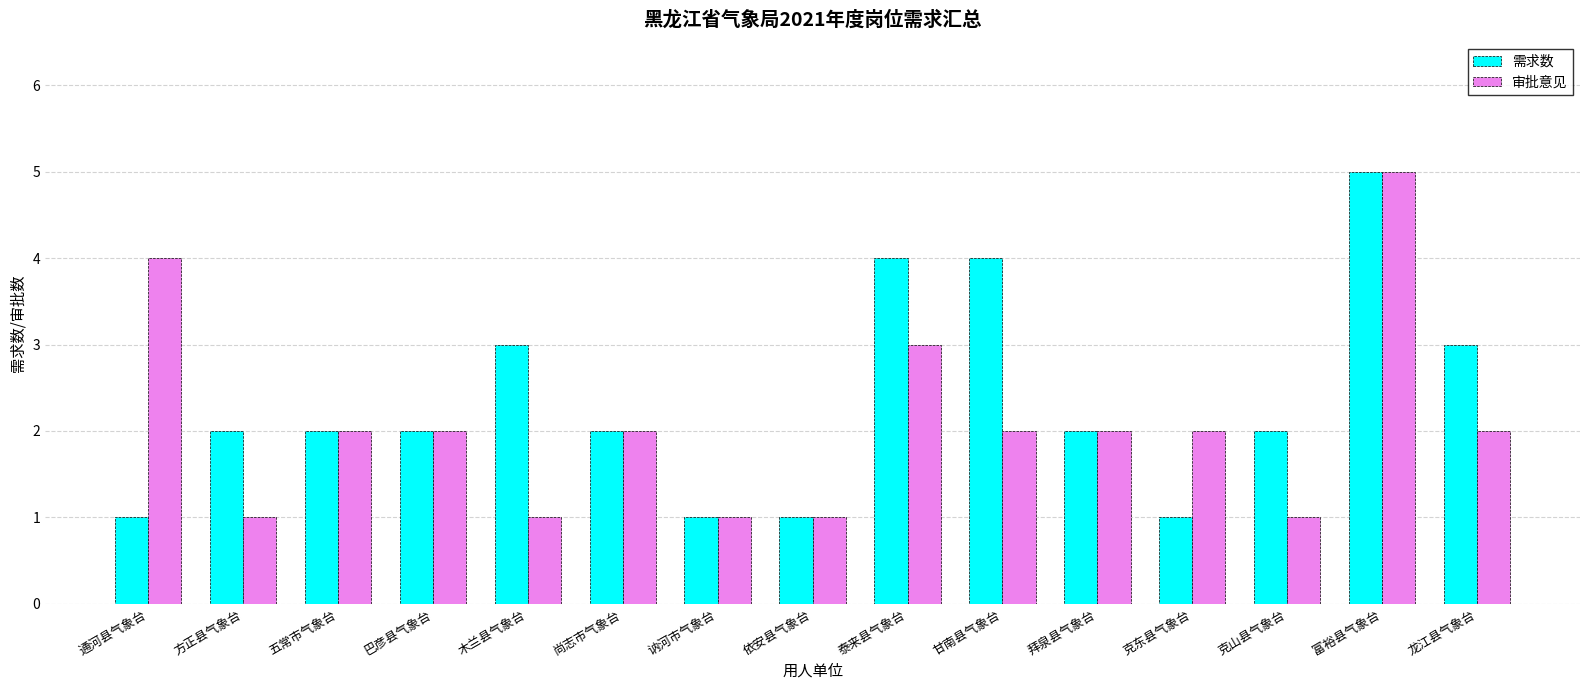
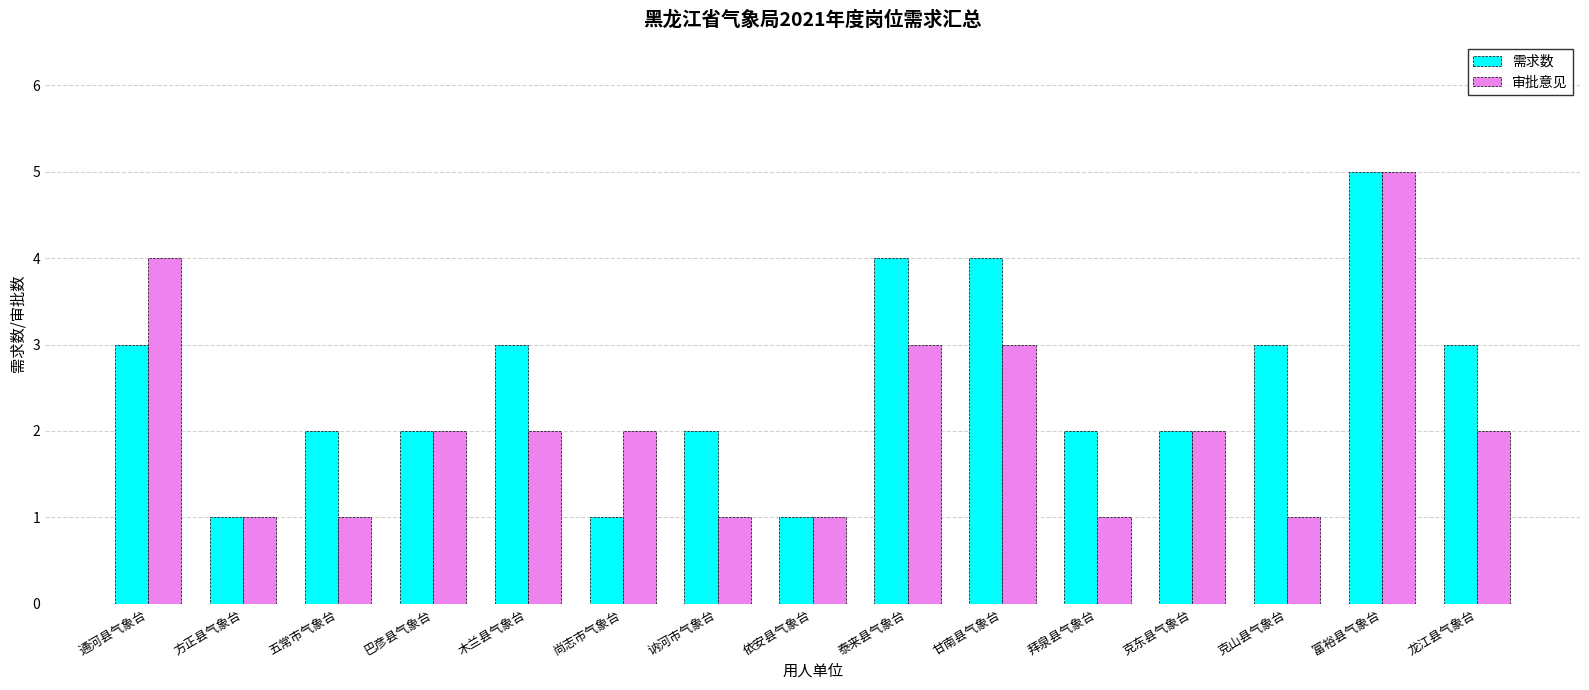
  {
    "需求数": {
-     "通河县气象台": 1,
-     "方正县气象台": 2,
+     "通河县气象台": 3,
+     "方正县气象台": 1,
      "五常市气象台": 2,
      "巴彦县气象台": 2,
      "木兰县气象台": 3,
-     "尚志市气象台": 2,
-     "讷河市气象台": 1,
+     "尚志市气象台": 1,
+     "讷河市气象台": 2,
      "依安县气象台": 1,
      "泰来县气象台": 4,
      "甘南县气象台": 4,
      "拜泉县气象台": 2,
-     "克东县气象台": 1,
-     "克山县气象台": 2,
+     "克东县气象台": 2,
+     "克山县气象台": 3,
      "富裕县气象台": 5,
      "龙江县气象台": 3
    },
    "审批意见": {
      "通河县气象台": 4,
      "方正县气象台": 1,
-     "五常市气象台": 2,
+     "五常市气象台": 1,
      "巴彦县气象台": 2,
-     "木兰县气象台": 1,
+     "木兰县气象台": 2,
      "尚志市气象台": 2,
      "讷河市气象台": 1,
      "依安县气象台": 1,
      "泰来县气象台": 3,
-     "甘南县气象台": 2,
-     "拜泉县气象台": 2,
+     "甘南县气象台": 3,
+     "拜泉县气象台": 1,
      "克东县气象台": 2,
      "克山县气象台": 1,
      "富裕县气象台": 5,
      "龙江县气象台": 2
    }
  }
